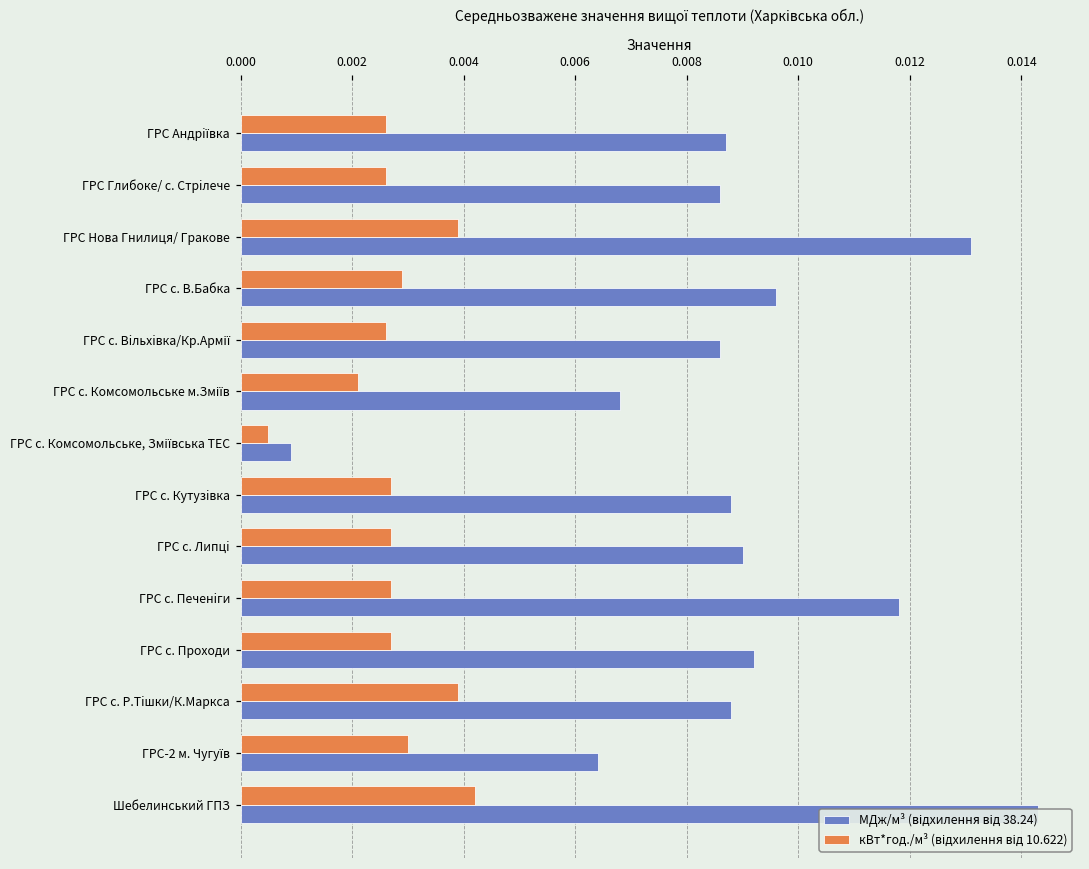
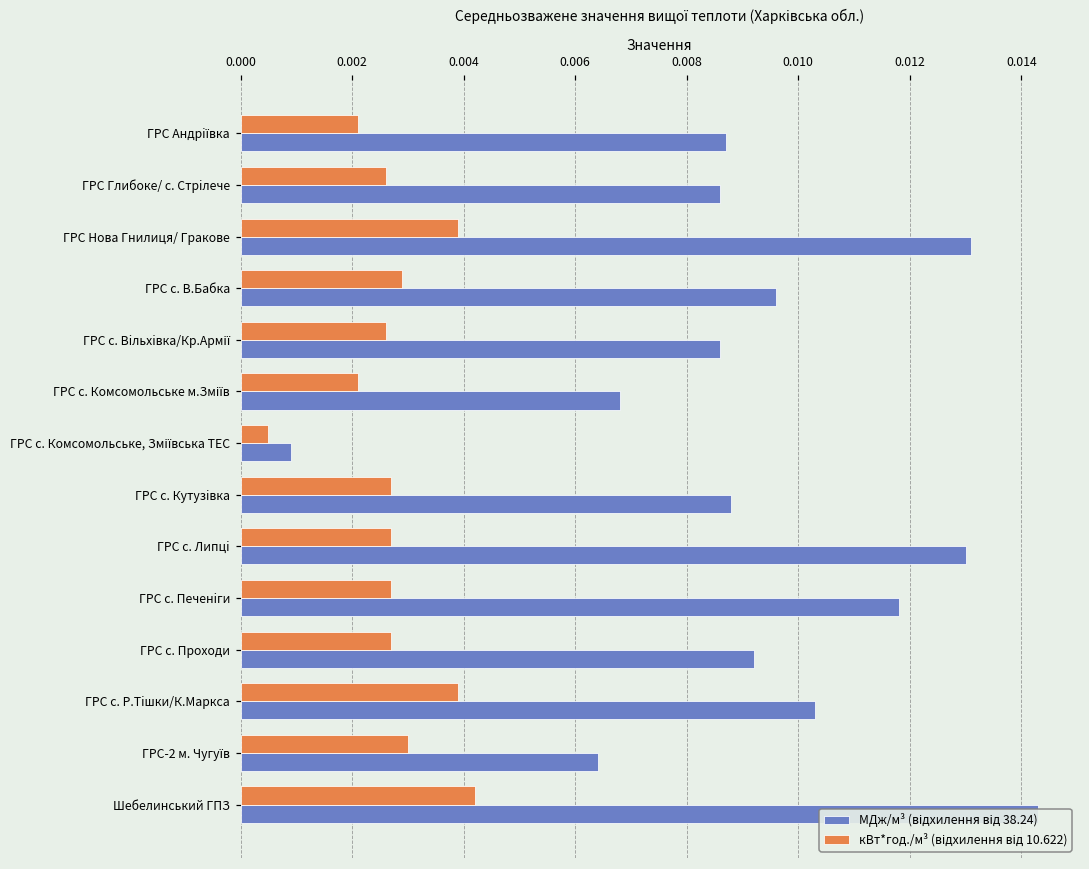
  {
    "МДж/м³ (відхилення від 38.24)": {
      "ГРС Андрiївка": 0.0087,
      "ГРС Глибоке/ с. Стрiлече": 0.0086,
      "ГРС Нова Гнилиця/ Гракове": 0.0131,
      "ГРС с. В.Бабка": 0.0096,
      "ГРС с. Вiльхiвка/Кр.Армії": 0.0086,
      "ГРС с. Комсомольське м.Зміїв": 0.0068,
      "ГРС с. Комсомольське, Зміївська ТЕС": 0.0009,
      "ГРС с. Кутузiвка": 0.0088,
-     "ГРС с. Липцi": 0.0090,
+     "ГРС с. Липцi": 0.0130,
      "ГРС с. Печенiги": 0.0118,
      "ГРС с. Проходи": 0.0092,
-     "ГРС с. Р.Тiшки/К.Маркса": 0.0088,
+     "ГРС с. Р.Тiшки/К.Маркса": 0.0103,
      "ГРС-2 м. Чугуїв": 0.0064
    },
    "кВт*год./м³ (відхилення від 10.622)": {
-     "ГРС Андрiївка": 0.0026,
+     "ГРС Андрiївка": 0.0021,
      "ГРС Глибоке/ с. Стрiлече": 0.0026,
      "ГРС Нова Гнилиця/ Гракове": 0.0039,
      "ГРС с. В.Бабка": 0.0029,
      "ГРС с. Вiльхiвка/Кр.Армії": 0.0026,
      "ГРС с. Комсомольське м.Зміїв": 0.0021,
      "ГРС с. Комсомольське, Зміївська ТЕС": 0.0005,
      "ГРС с. Кутузiвка": 0.0027,
      "ГРС с. Липцi": 0.0027,
      "ГРС с. Печенiги": 0.0027,
      "ГРС с. Проходи": 0.0027,
      "ГРС с. Р.Тiшки/К.Маркса": 0.0039,
      "ГРС-2 м. Чугуїв": 0.0030,
      "Шебелинський ГПЗ": 0.0042
    }
  }
